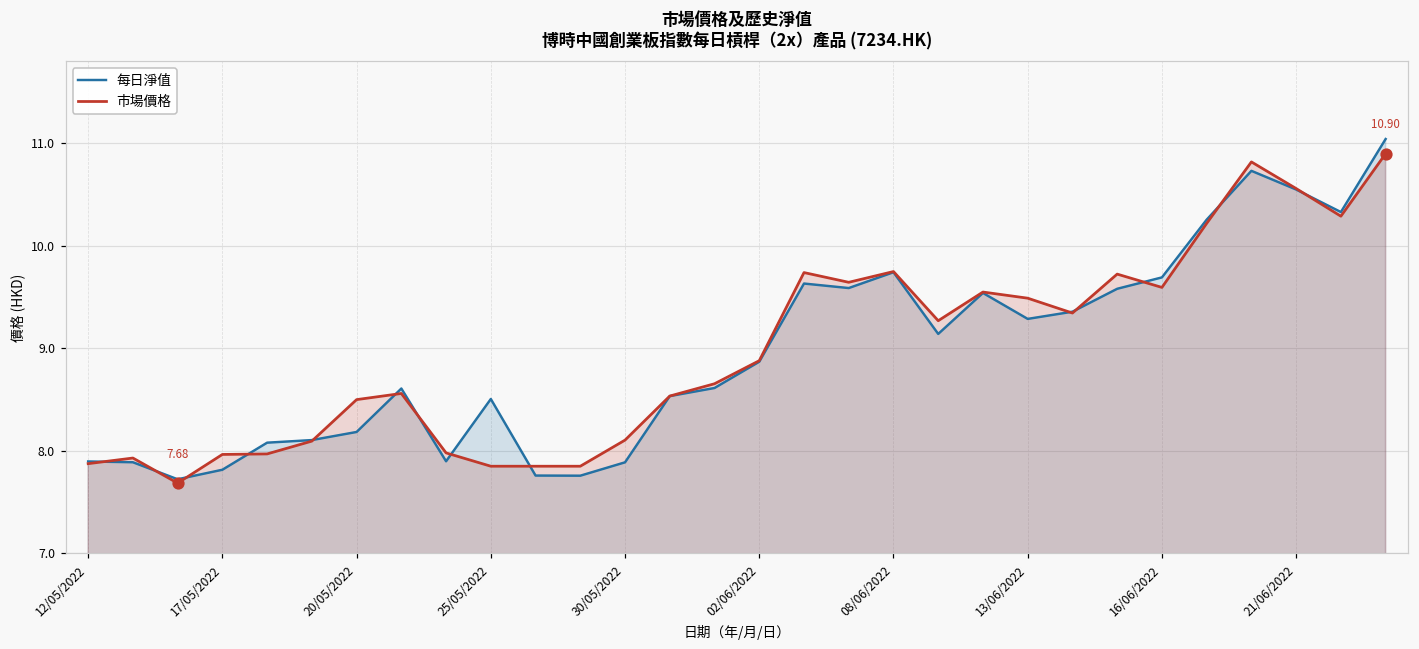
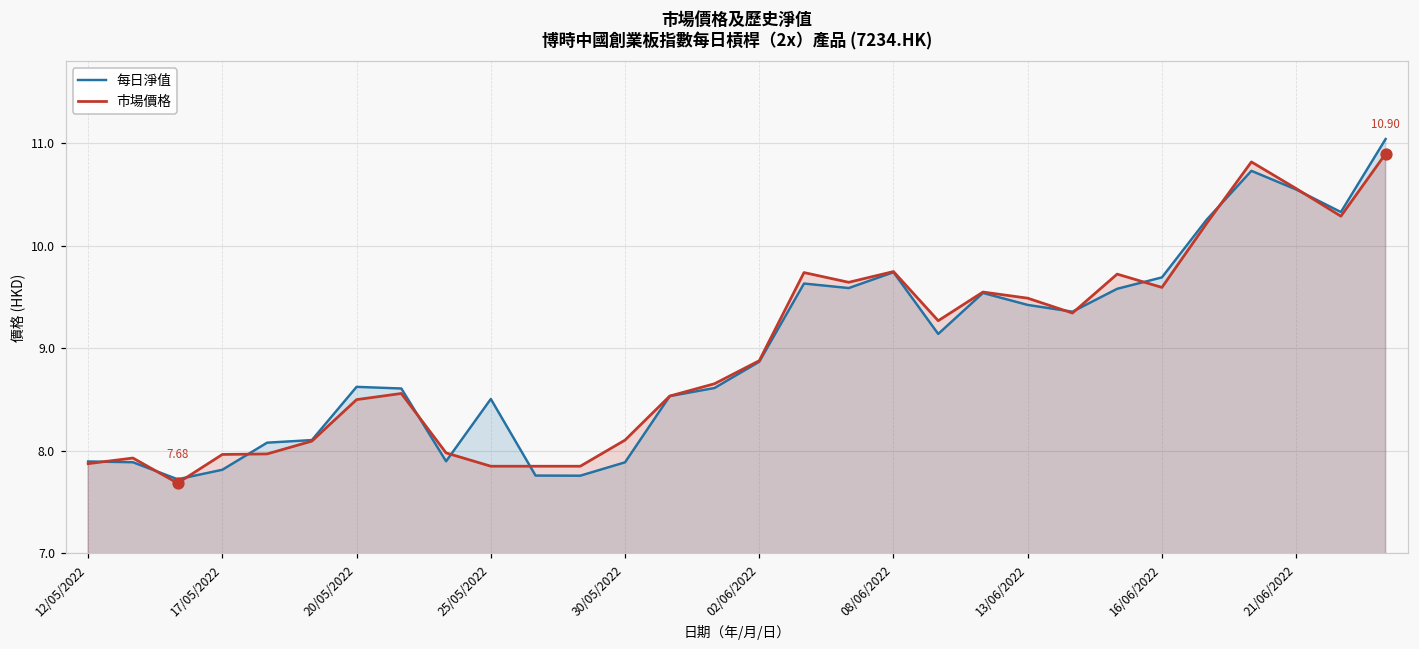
  {
    "每日淨值": {
      "17/05/2022": 7.8,
-     "20/05/2022": 8.2,
+     "20/05/2022": 8.6,
      "25/05/2022": 8.5,
      "30/05/2022": 7.9,
-     "13/06/2022": 9.3,
+     "13/06/2022": 9.4,
      "16/06/2022": 9.7
    }
  }
